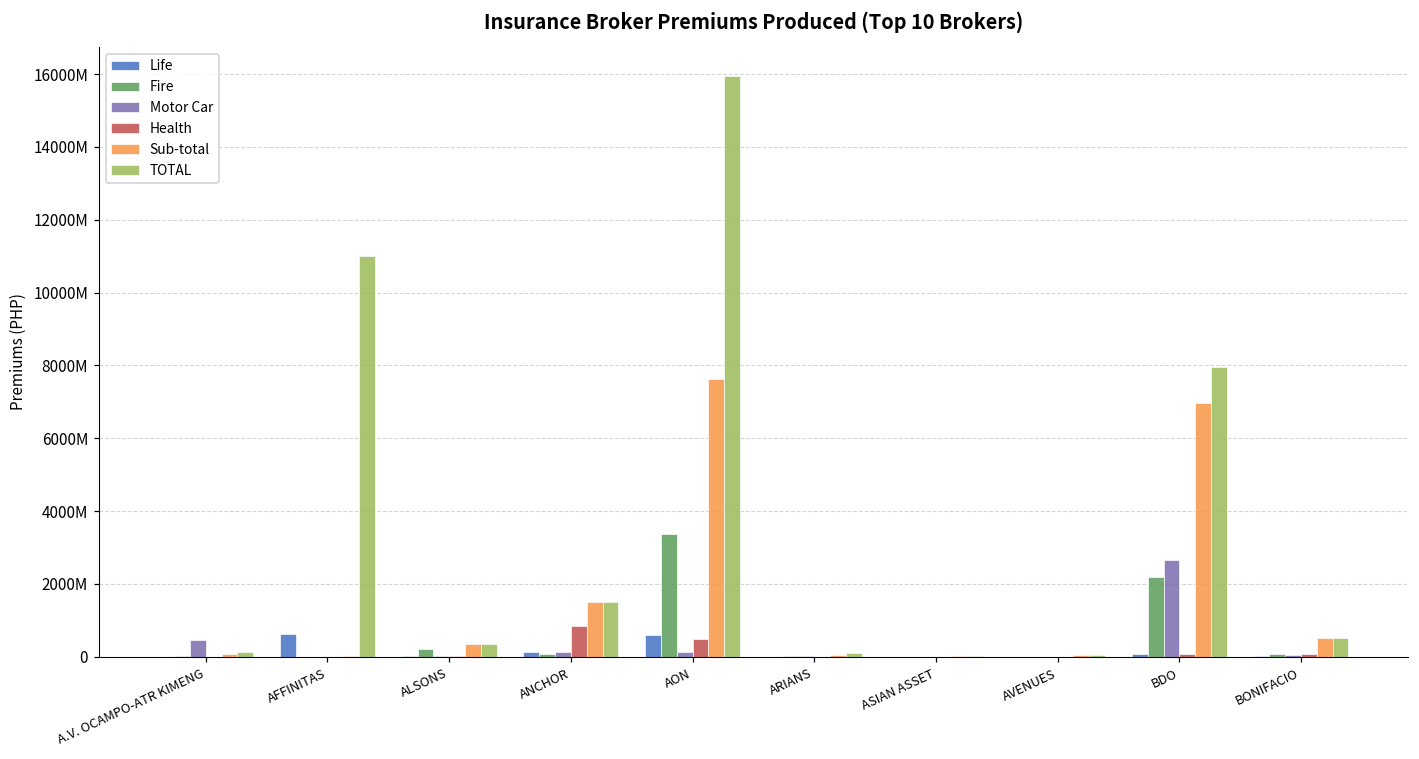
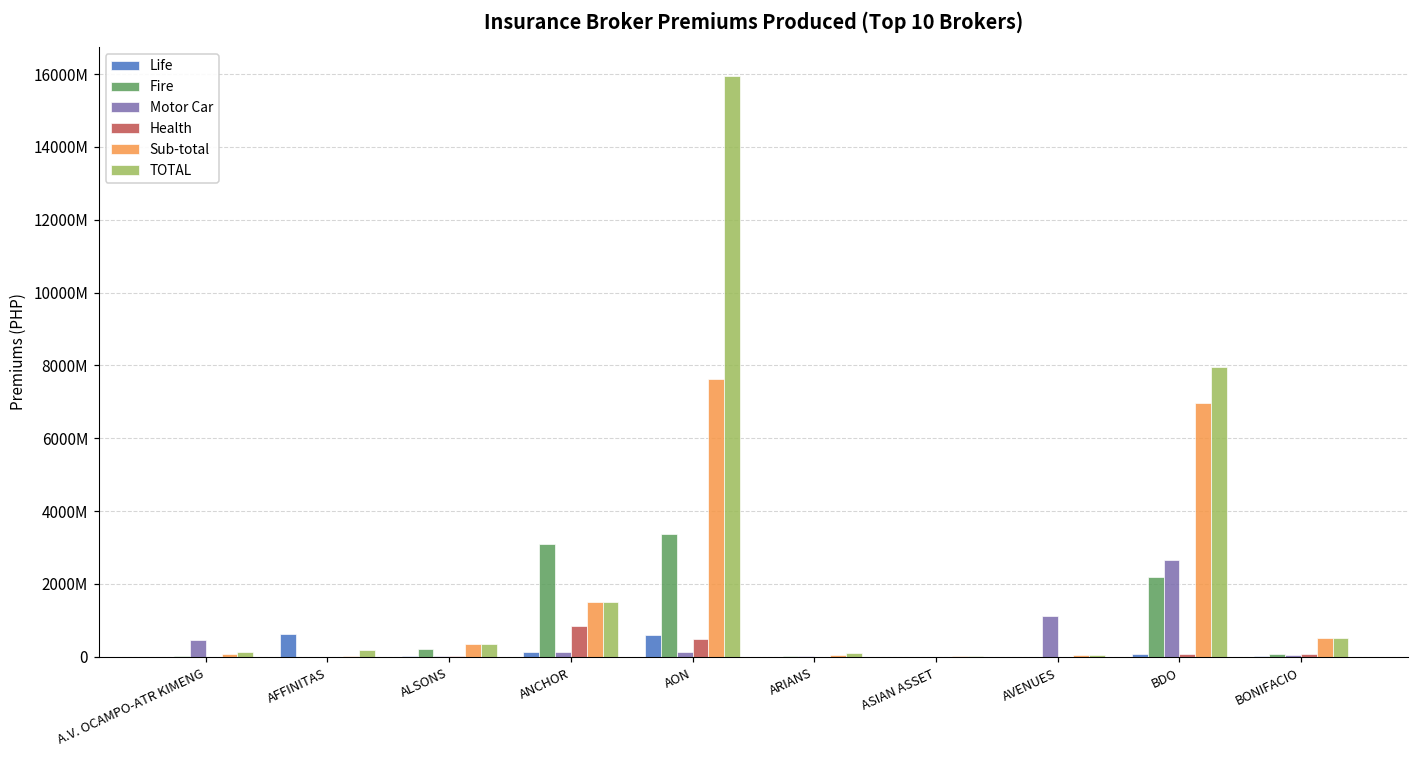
  {
    "Life": {
      "AFFINITAS": 600000000,
      "ANCHOR": 100000000,
      "AON": 600000000,
      "ASIAN ASSET": 0,
      "AVENUES": 0
    },
    "Fire": {
      "ALSONS": 200000000,
-     "ANCHOR": 100000000,
+     "ANCHOR": 3100000000,
      "AON": 3400000000,
      "BDO": 2200000000,
      "BONIFACIO": 100000000
    },
    "Motor Car": {
      "A.V. OCAMPO-ATR KIMENG": 500000000,
      "ANCHOR": 100000000,
      "AON": 100000000,
-     "AVENUES": 0,
+     "AVENUES": 1100000000,
      "BDO": 2700000000
    },
    "Health": {
      "A.V. OCAMPO-ATR KIMENG": 0,
      "ANCHOR": 900000000,
      "AON": 500000000,
      "ARIANS": 0,
      "AVENUES": 0,
      "BDO": 100000000
    },
    "Sub-total": {
      "ALSONS": 400000000,
      "ANCHOR": 1500000000,
      "AON": 7600000000,
      "BDO": 7000000000,
      "BONIFACIO": 500000000
    },
    "TOTAL": {
      "A.V. OCAMPO-ATR KIMENG": 100000000,
-     "AFFINITAS": 11000000000,
+     "AFFINITAS": 200000000,
      "ALSONS": 400000000,
      "ANCHOR": 1500000000,
      "AON": 16000000000,
      "ARIANS": 100000000,
      "BDO": 7900000000,
      "BONIFACIO": 500000000
    }
  }
